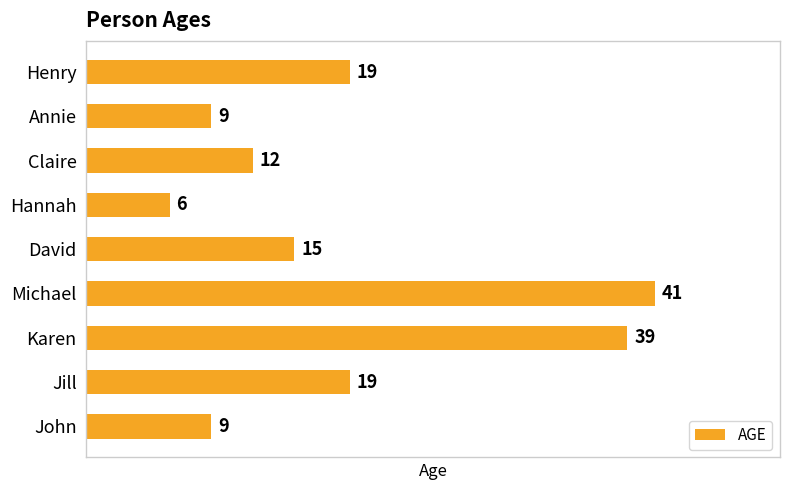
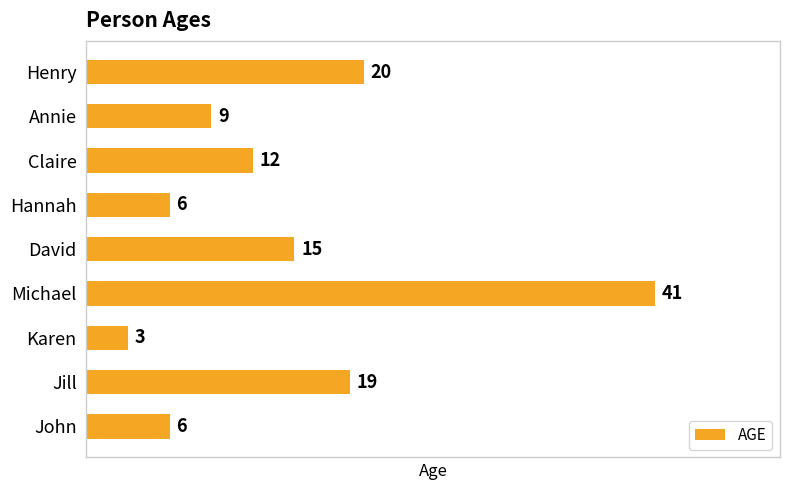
  {
-   "Henry": 19,
+   "Henry": 20,
    "Annie": 9,
    "Claire": 12,
    "Hannah": 6,
    "David": 15,
    "Michael": 41,
-   "Karen": 39,
+   "Karen": 3,
    "Jill": 19,
-   "John": 9
+   "John": 6
  }
